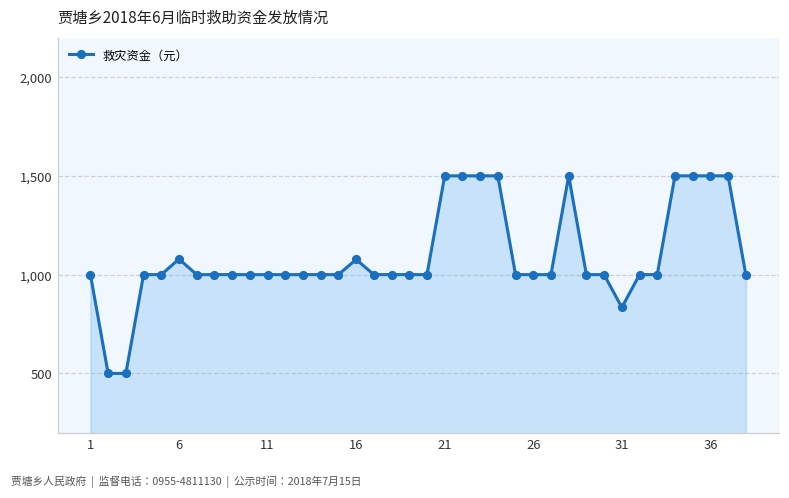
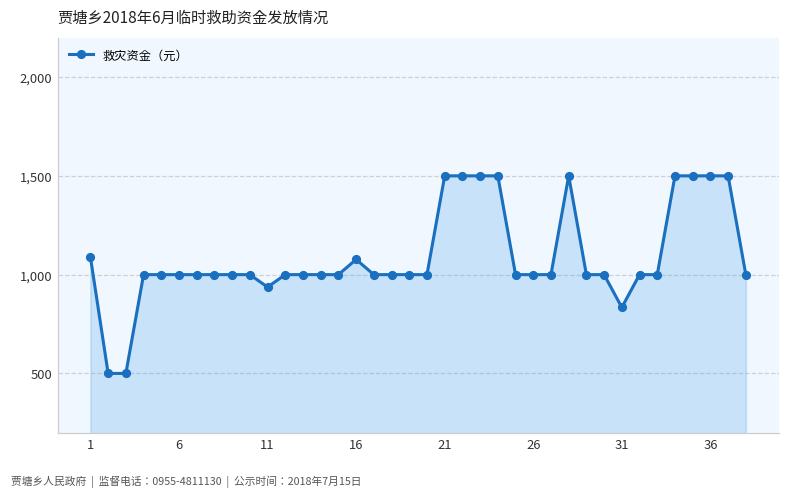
  {
-   "1": "1,000",
-   "6": "1,080",
-   "11": "1,000",
+   "1": "1,090",
+   "6": "1,000",
+   "11": "940",
    "16": "1,080",
    "21": "1,500",
    "26": "1,000",
    "31": "830",
    "36": "1,500"
  }
